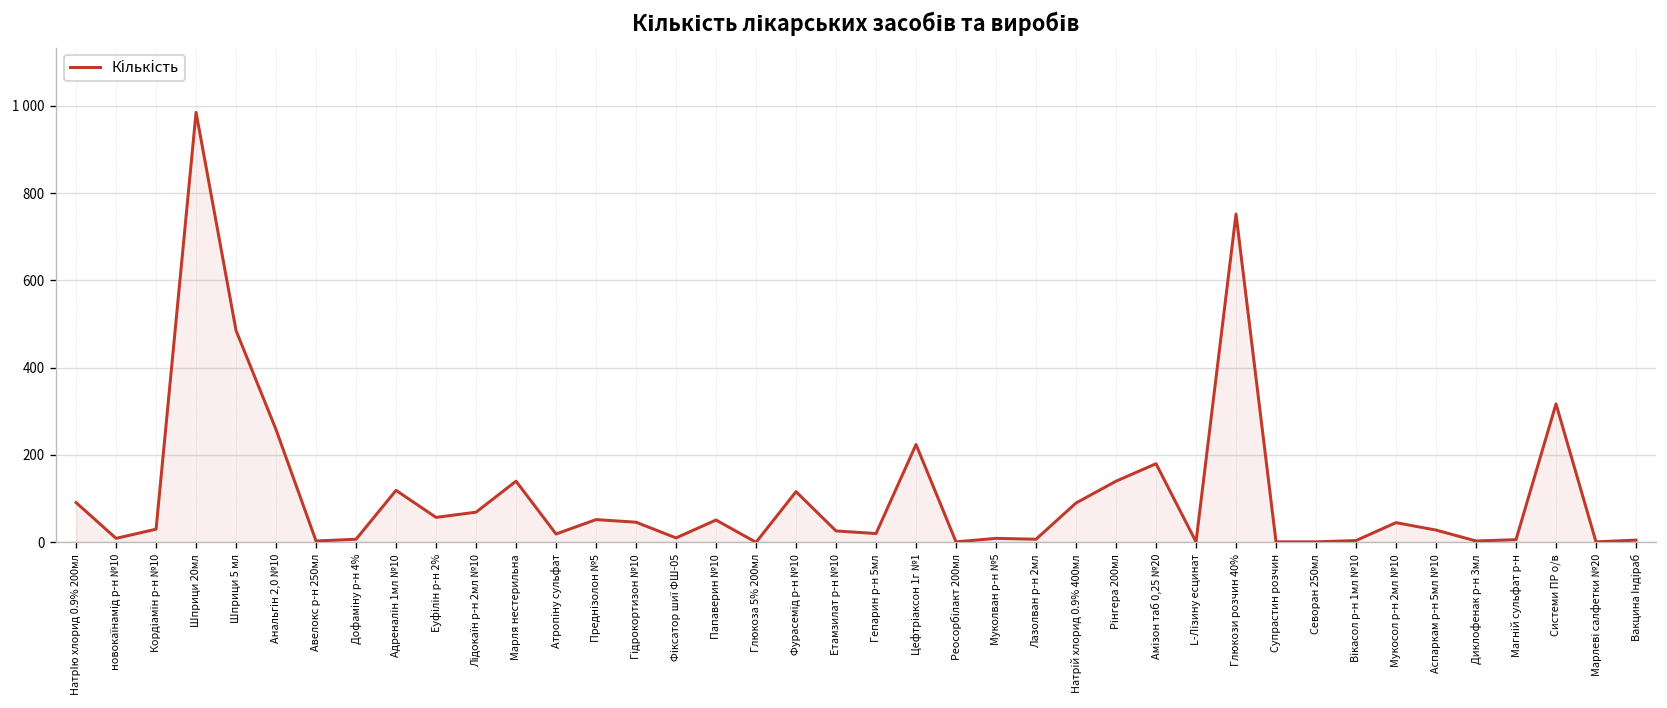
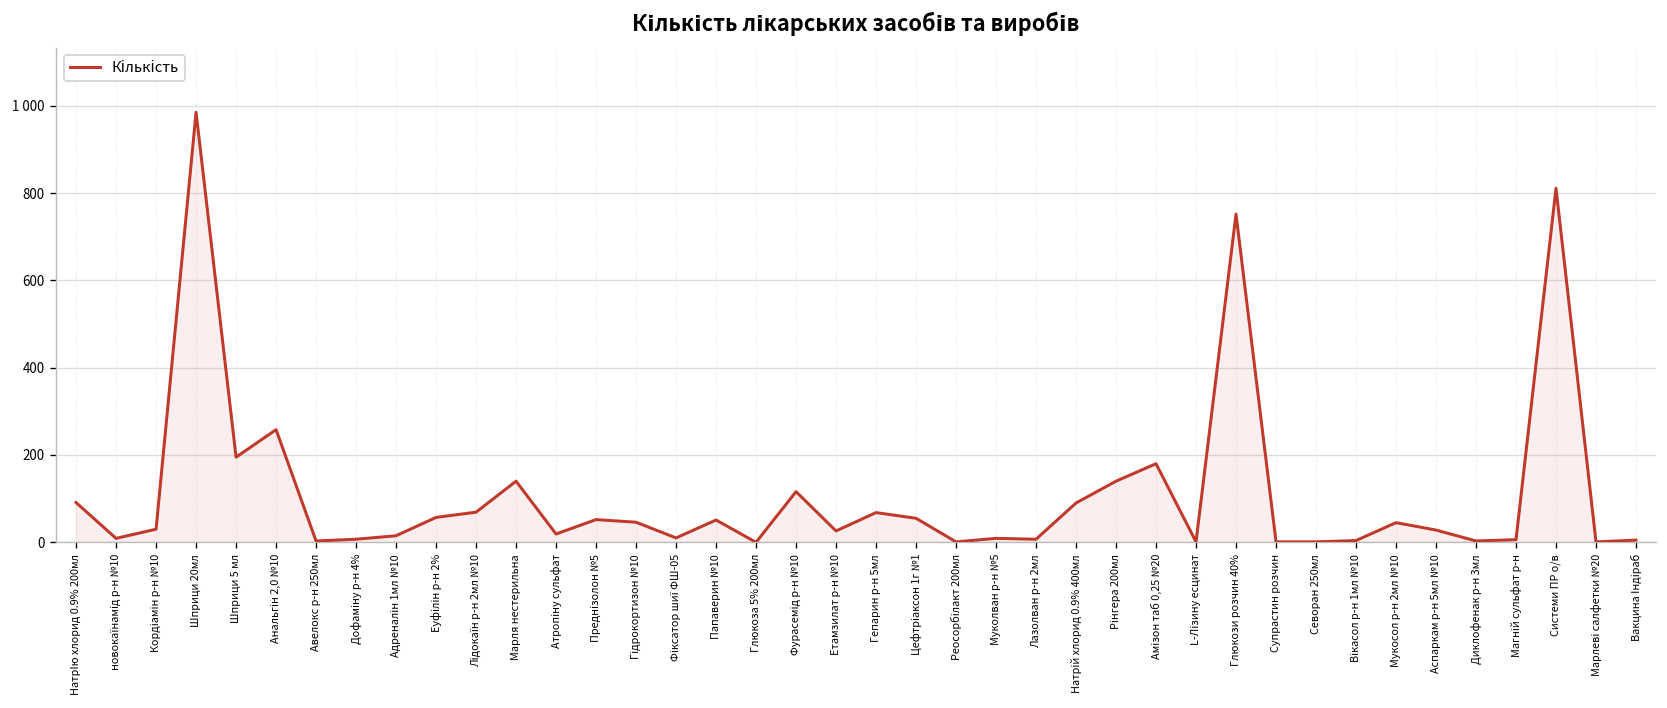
  {
    "НатрІю хлорид 0.9% 200мл": 90,
    "новокаїнамід р-н №10": 10,
    "Кордіамін р-н №10": 30,
    "Шприци 20мл": 990,
-   "Шприци 5 мл": 490,
+   "Шприци 5 мл": 200,
    "Анальгін 2,0 №10": 260,
    "Авелокс р-н 250мл": 0,
    "Дофаміну р-н 4%": 10,
-   "Адреналін 1мл №10": 120,
+   "Адреналін 1мл №10": 20,
    "Еуфілін р-н 2%": 60,
    "Лідокаїн р-н 2мл №10": 70,
    "Марля нестерильна": 140,
    "Атропіну сульфат": 20,
    "Преднізолон №5": 50,
    "Гідрокортизон №10": 50,
    "Фіксатор шиї ФШ-05": 10,
    "Папаверин №10": 50,
    "Глюкоза 5% 200мл": 0,
    "Фурасемід р-н №10": 120,
    "Етамзилат р-н №10": 30,
-   "Гепарин р-н 5мл": 20,
-   "Цефтріаксон 1г №1": 220,
+   "Гепарин р-н 5мл": 70,
+   "Цефтріаксон 1г №1": 60,
    "Реосорбілакт 200мл": 0,
    "Муколван р-н №5": 10,
    "Лазолван р-н 2мл": 10,
    "Натрій хлорид 0.9% 400мл": 90,
    "Рінгера 200мл": 140,
    "Амізон таб 0,25 №20": 180,
    "L-Лізину есцинат": 0,
    "Глюкози розчин 40%": 750,
    "Супрастин розчин": 0,
    "Севоран 250мл": 0,
    "Вікасол р-н 1мл №10": 0,
    "Мукосол р-н 2мл №10": 50,
    "Аспаркам р-н 5мл №10": 30,
    "Диклофенак р-н 3мл": 0,
    "Магній сульфат р-н": 10,
-   "Системи ПР о/в": 320,
+   "Системи ПР о/в": 810,
    "Марлеві салфетки №20": 0,
    "Вакцина Індіраб": 10
  }
